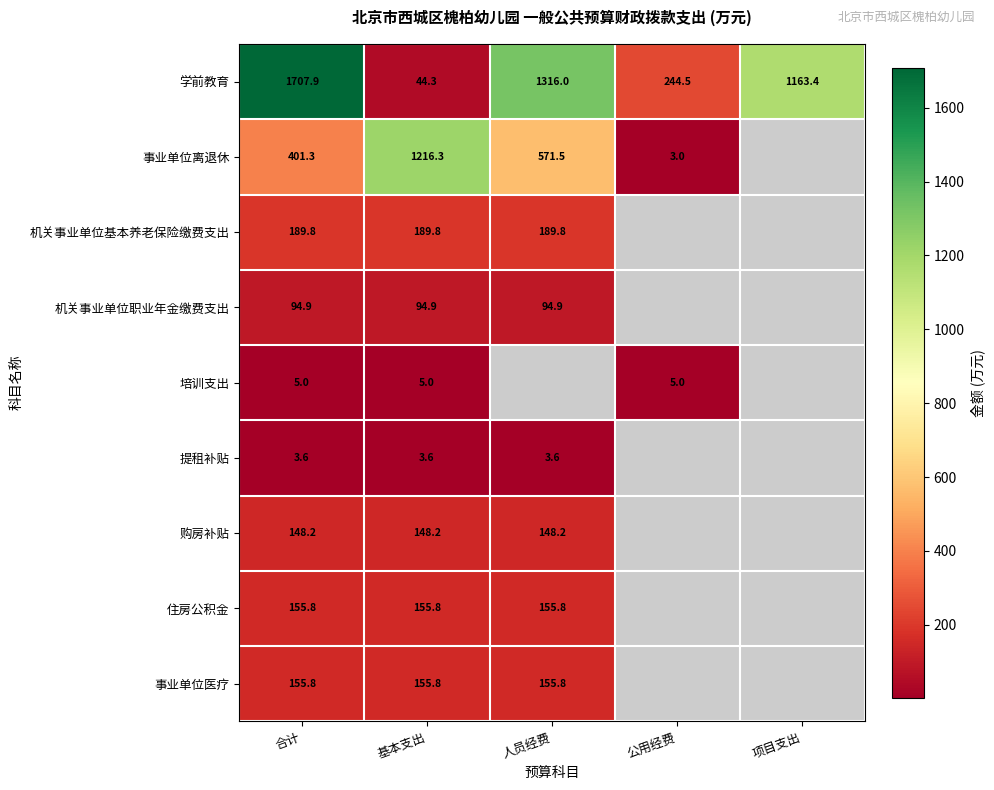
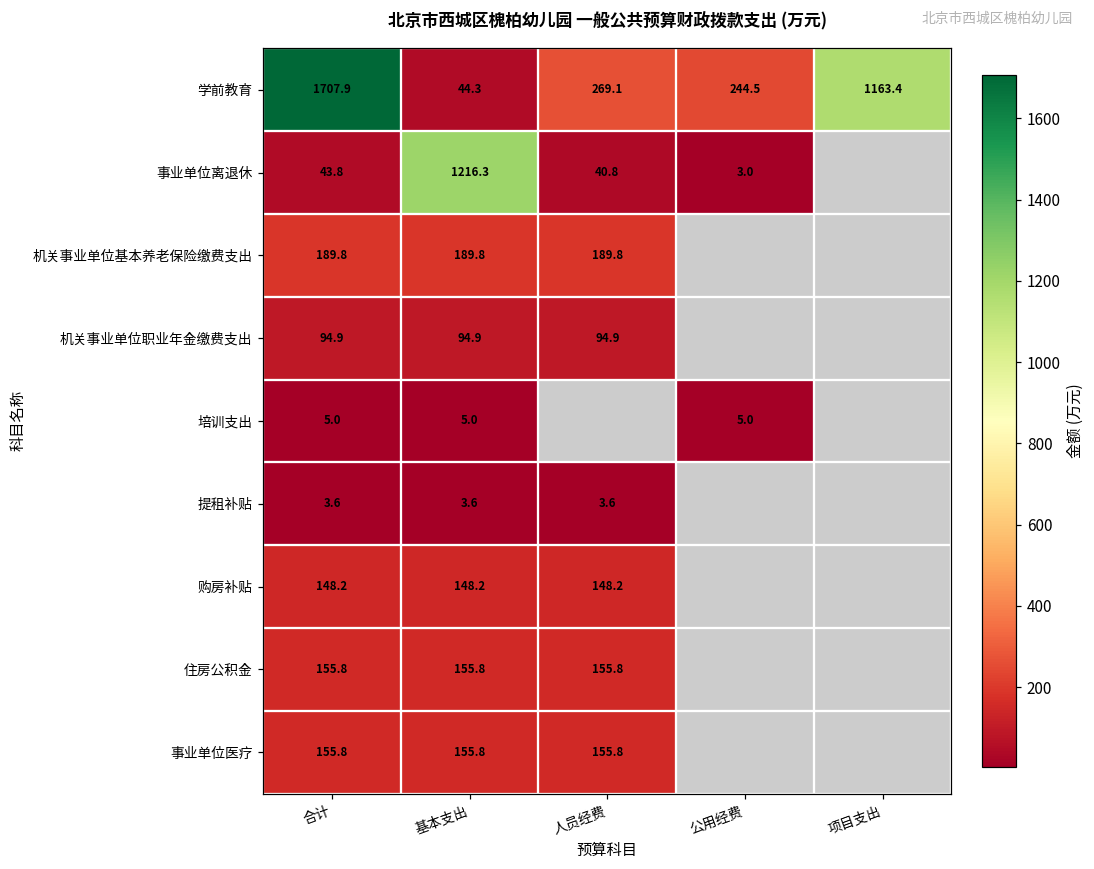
  {
    "学前教育": {
      "合计": 1707.9,
      "基本支出": 44.3,
-     "人员经费": 1316.0,
+     "人员经费": 269.1,
      "公用经费": 244.5,
      "项目支出": 1163.4
    },
    "事业单位离退休": {
-     "合计": 401.3,
+     "合计": 43.8,
      "基本支出": 1216.3,
-     "人员经费": 571.5,
+     "人员经费": 40.8,
      "公用经费": 3.0
    },
    "机关事业单位基本养老保险缴费支出": {
      "合计": 189.8,
      "基本支出": 189.8,
      "人员经费": 189.8
    },
    "机关事业单位职业年金缴费支出": {
      "合计": 94.9,
      "基本支出": 94.9,
      "人员经费": 94.9
    },
    "培训支出": {
      "合计": 5.0,
      "基本支出": 5.0,
      "公用经费": 5.0
    },
    "提租补贴": {
      "合计": 3.6,
      "基本支出": 3.6,
      "人员经费": 3.6
    },
    "购房补贴": {
      "合计": 148.2,
      "基本支出": 148.2,
      "人员经费": 148.2
    },
    "住房公积金": {
      "合计": 155.8,
      "基本支出": 155.8,
      "人员经费": 155.8
    },
    "事业单位医疗": {
      "合计": 155.8,
      "基本支出": 155.8,
      "人员经费": 155.8
    }
  }
